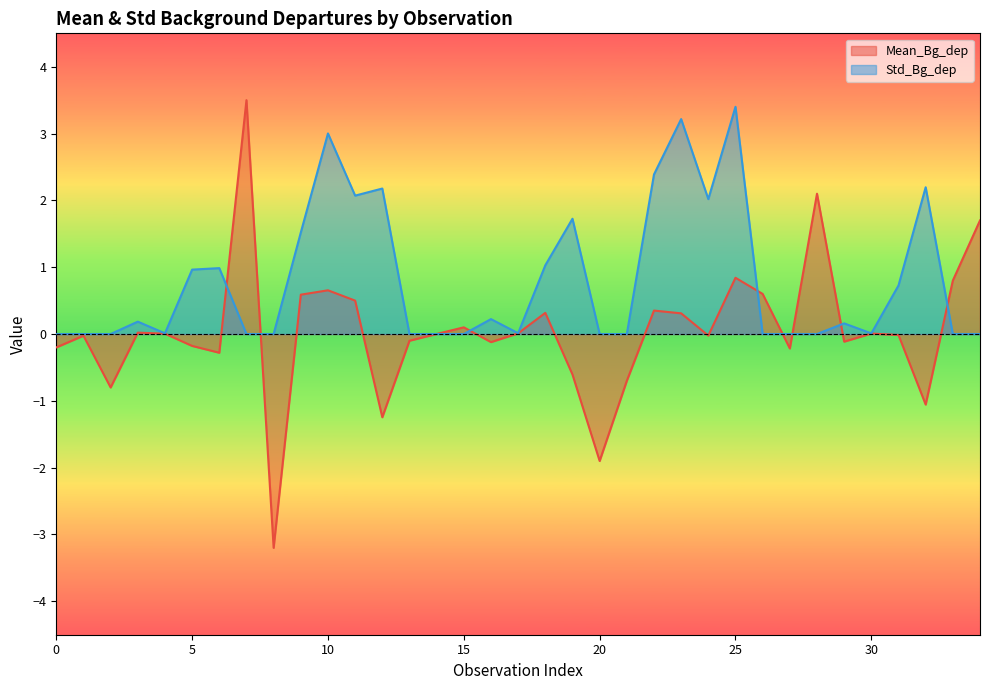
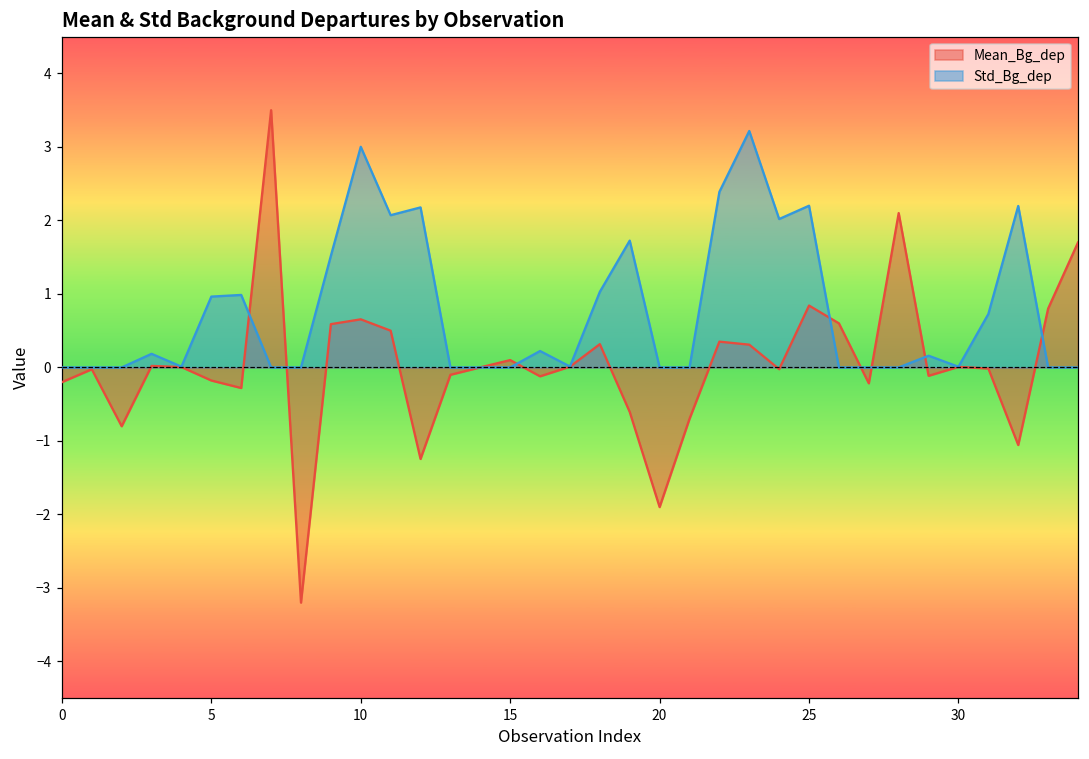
  {
    "Std_Bg_dep": {
      "5": 1.0,
      "10": 3.0,
      "15": 0.0,
-     "25": 3.4
+     "25": 2.2
    }
  }
